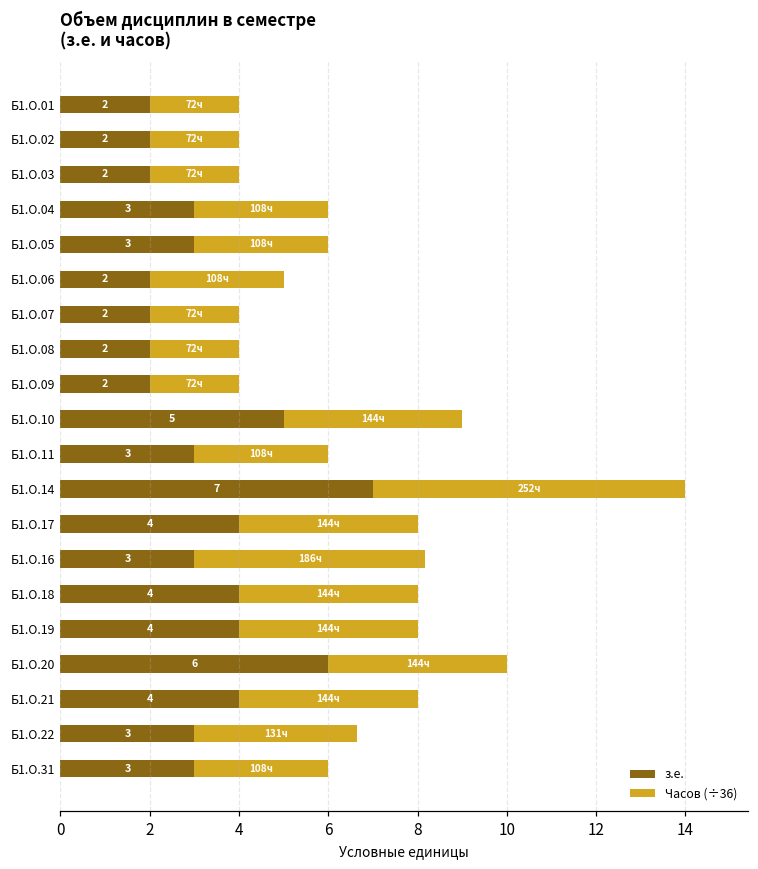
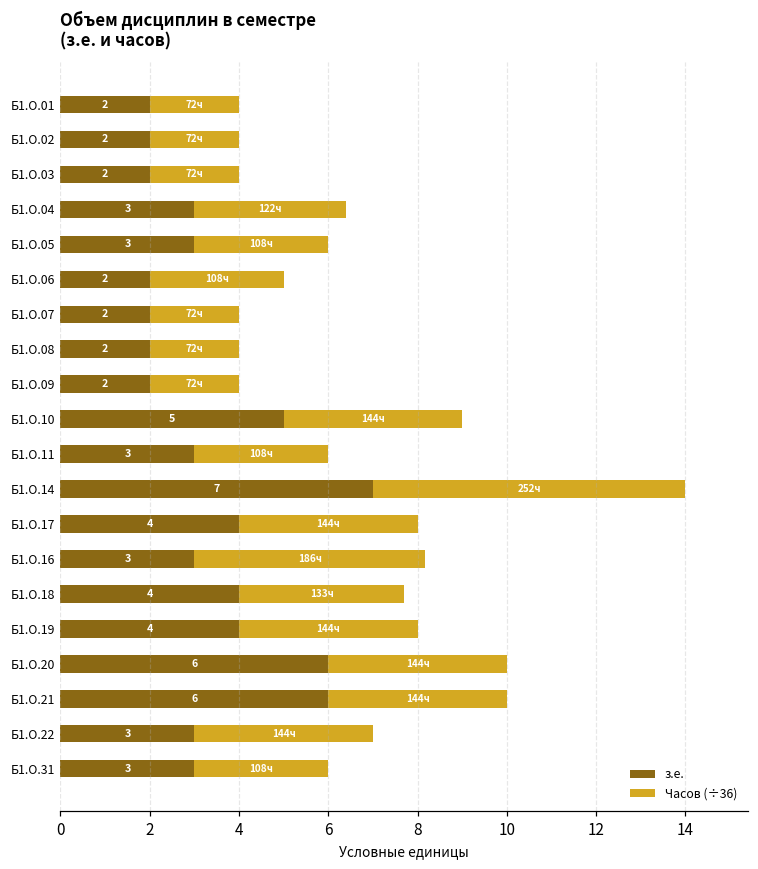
  {
    "з.е.": {
      "Б1.О.01": "2",
      "Б1.О.02": "2",
      "Б1.О.03": "2",
      "Б1.О.04": "3",
      "Б1.О.05": "3",
      "Б1.О.06": "2",
      "Б1.О.07": "2",
      "Б1.О.08": "2",
      "Б1.О.09": "2",
      "Б1.О.10": "5",
      "Б1.О.11": "3",
      "Б1.О.14": "7",
      "Б1.О.17": "4",
      "Б1.О.16": "3",
      "Б1.О.18": "4",
      "Б1.О.19": "4",
      "Б1.О.20": "6",
-     "Б1.О.21": "4",
+     "Б1.О.21": "6",
      "Б1.О.22": "3",
      "Б1.О.31": "3"
    },
    "Часов (÷36)": {
-     "Б1.О.04": "108ч",
-     "Б1.О.18": "144ч",
-     "Б1.О.22": "131ч"
+     "Б1.О.04": "122ч",
+     "Б1.О.18": "133ч",
+     "Б1.О.22": "144ч"
    }
  }
